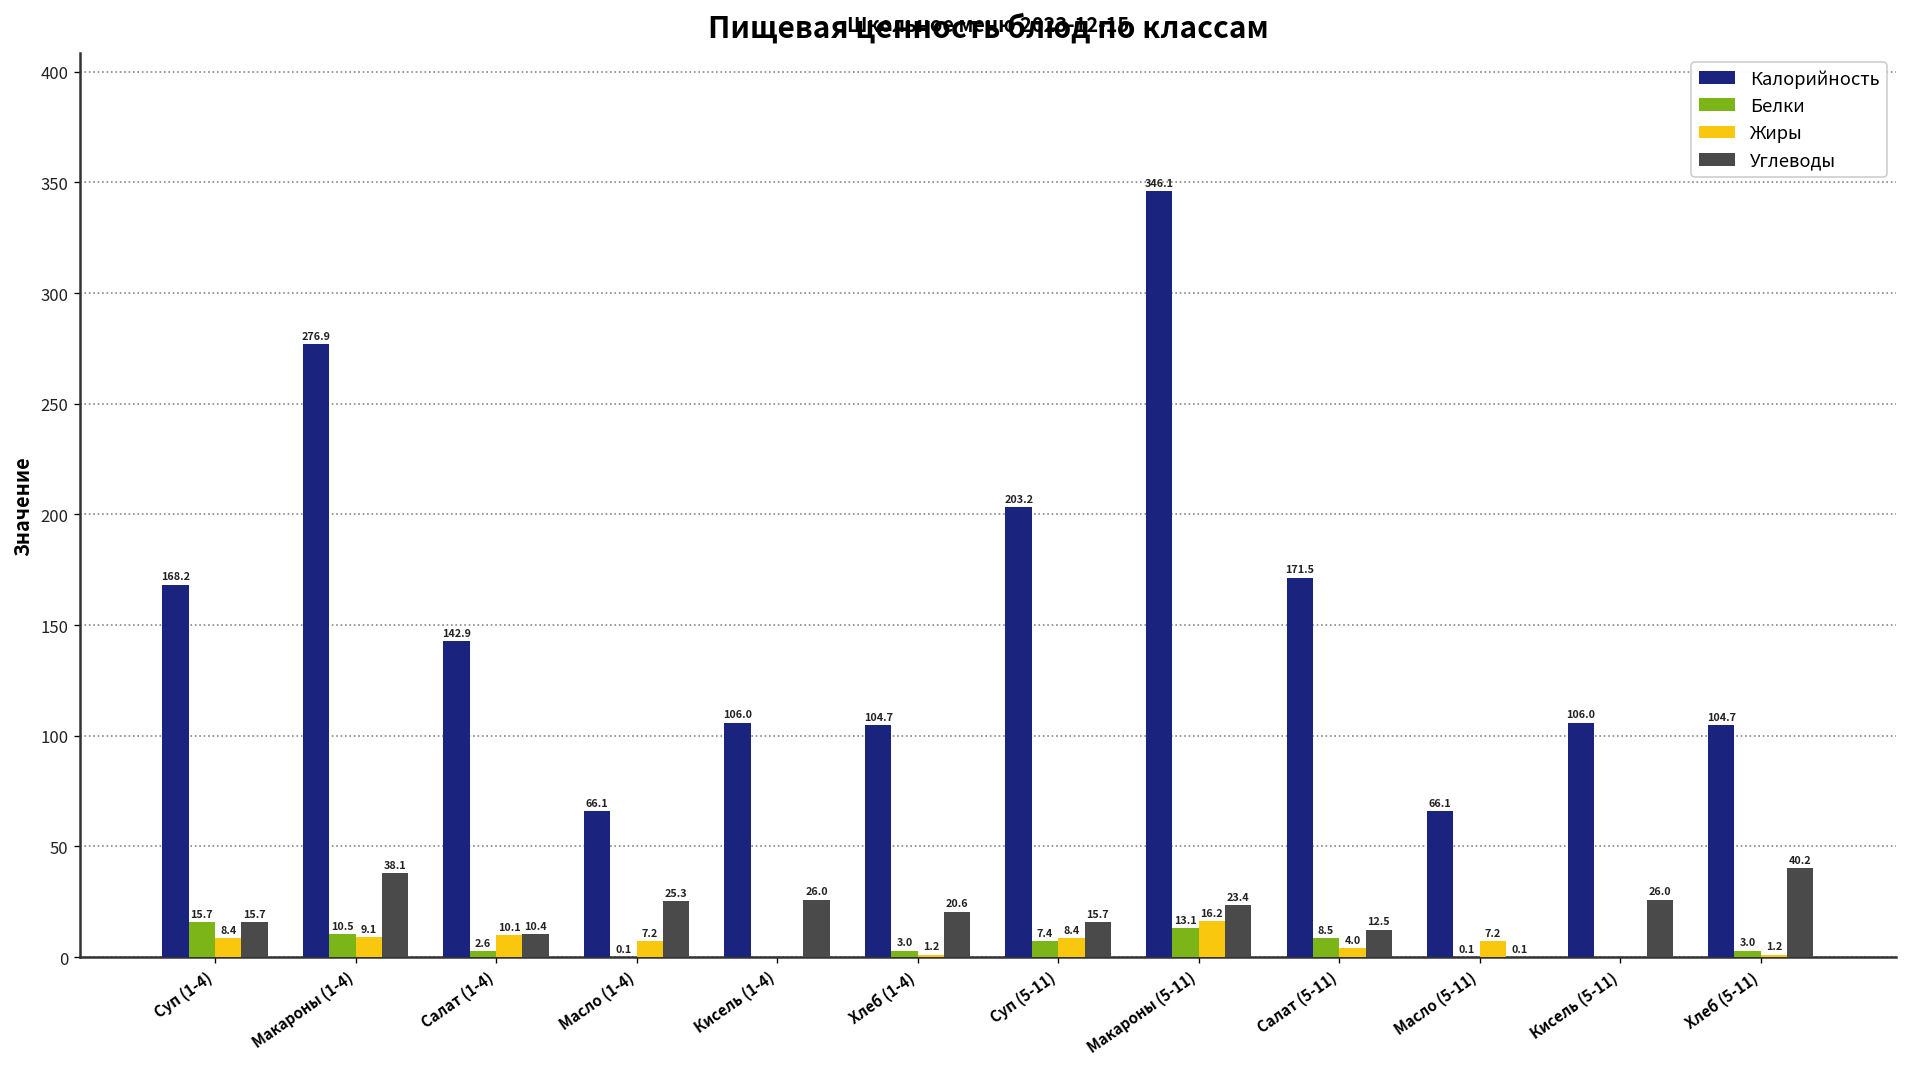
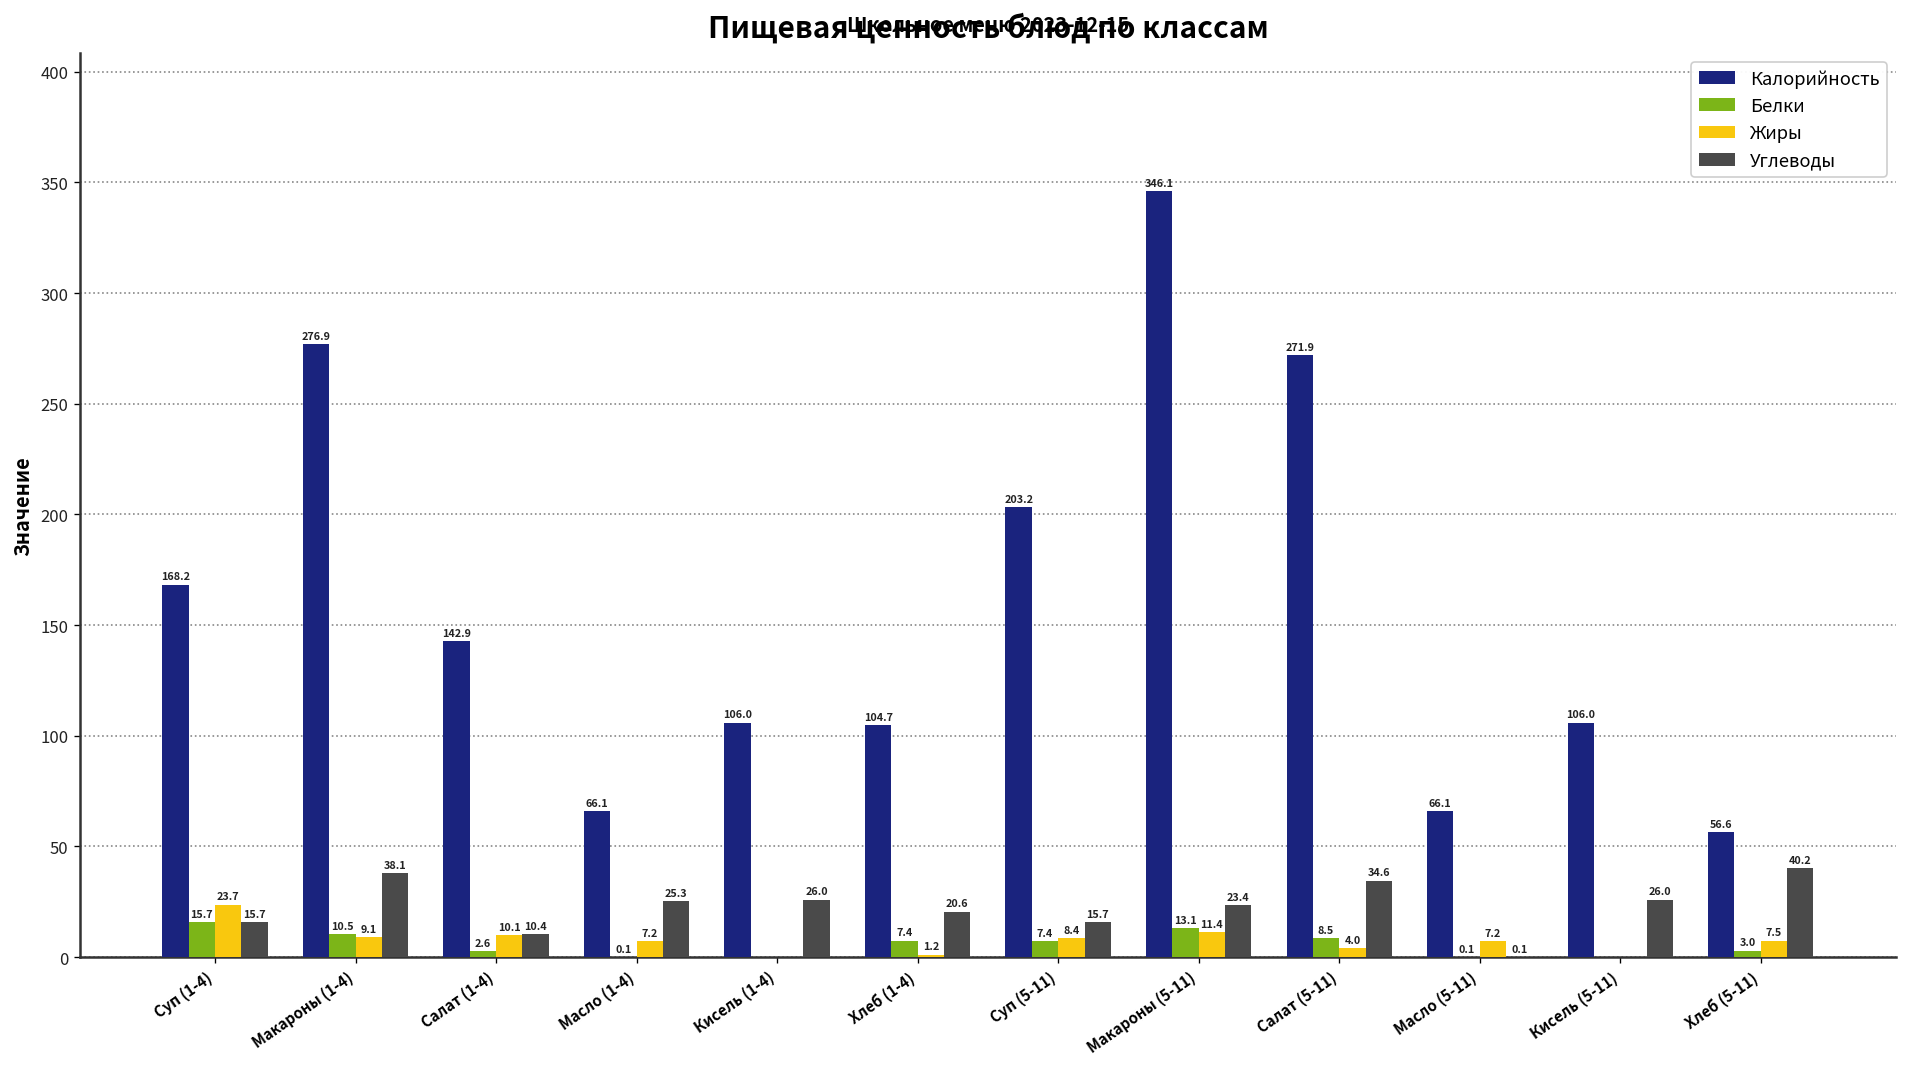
  {
    "Калорийность": {
      "Суп (1-4)": 168.2,
      "Макароны (1-4)": 276.9,
      "Салат (1-4)": 142.9,
      "Масло (1-4)": 66.1,
      "Кисель (1-4)": 106.0,
      "Хлеб (1-4)": 104.7,
      "Суп (5-11)": 203.2,
      "Макароны (5-11)": 346.1,
-     "Салат (5-11)": 171.5,
+     "Салат (5-11)": 271.9,
      "Масло (5-11)": 66.1,
      "Кисель (5-11)": 106.0,
-     "Хлеб (5-11)": 104.7
+     "Хлеб (5-11)": 56.6
    },
    "Белки": {
      "Суп (1-4)": 15.7,
      "Макароны (1-4)": 10.5,
      "Салат (1-4)": 2.6,
      "Масло (1-4)": 0.1,
-     "Хлеб (1-4)": 3.0,
+     "Хлеб (1-4)": 7.4,
      "Суп (5-11)": 7.4,
      "Макароны (5-11)": 13.1,
      "Салат (5-11)": 8.5,
      "Масло (5-11)": 0.1,
      "Хлеб (5-11)": 3.0
    },
    "Жиры": {
-     "Суп (1-4)": 8.4,
+     "Суп (1-4)": 23.7,
      "Макароны (1-4)": 9.1,
      "Салат (1-4)": 10.1,
      "Масло (1-4)": 7.2,
      "Хлеб (1-4)": 1.2,
      "Суп (5-11)": 8.4,
-     "Макароны (5-11)": 16.2,
+     "Макароны (5-11)": 11.4,
      "Салат (5-11)": 4.0,
      "Масло (5-11)": 7.2,
-     "Хлеб (5-11)": 1.2
+     "Хлеб (5-11)": 7.5
    },
    "Углеводы": {
      "Суп (1-4)": 15.7,
      "Макароны (1-4)": 38.1,
      "Салат (1-4)": 10.4,
      "Масло (1-4)": 25.3,
      "Кисель (1-4)": 26.0,
      "Хлеб (1-4)": 20.6,
      "Суп (5-11)": 15.7,
      "Макароны (5-11)": 23.4,
-     "Салат (5-11)": 12.5,
+     "Салат (5-11)": 34.6,
      "Масло (5-11)": 0.1,
      "Кисель (5-11)": 26.0,
      "Хлеб (5-11)": 40.2
    }
  }
